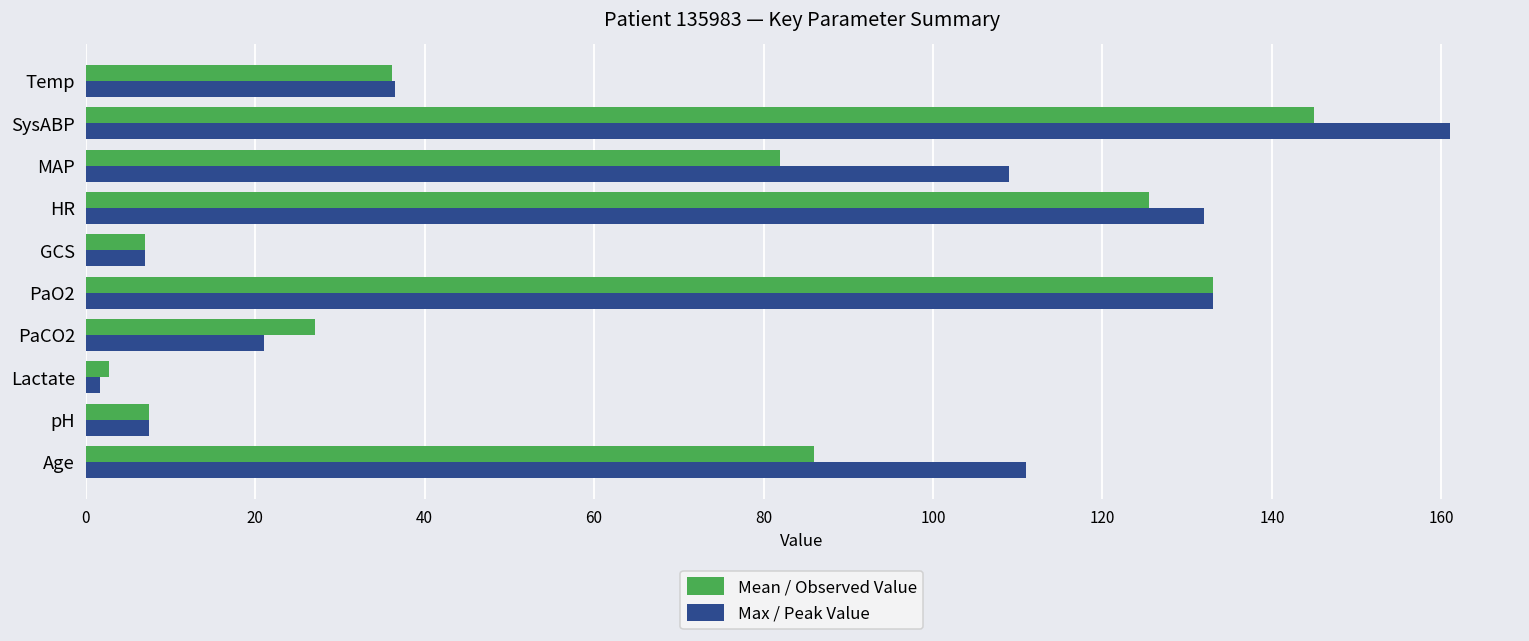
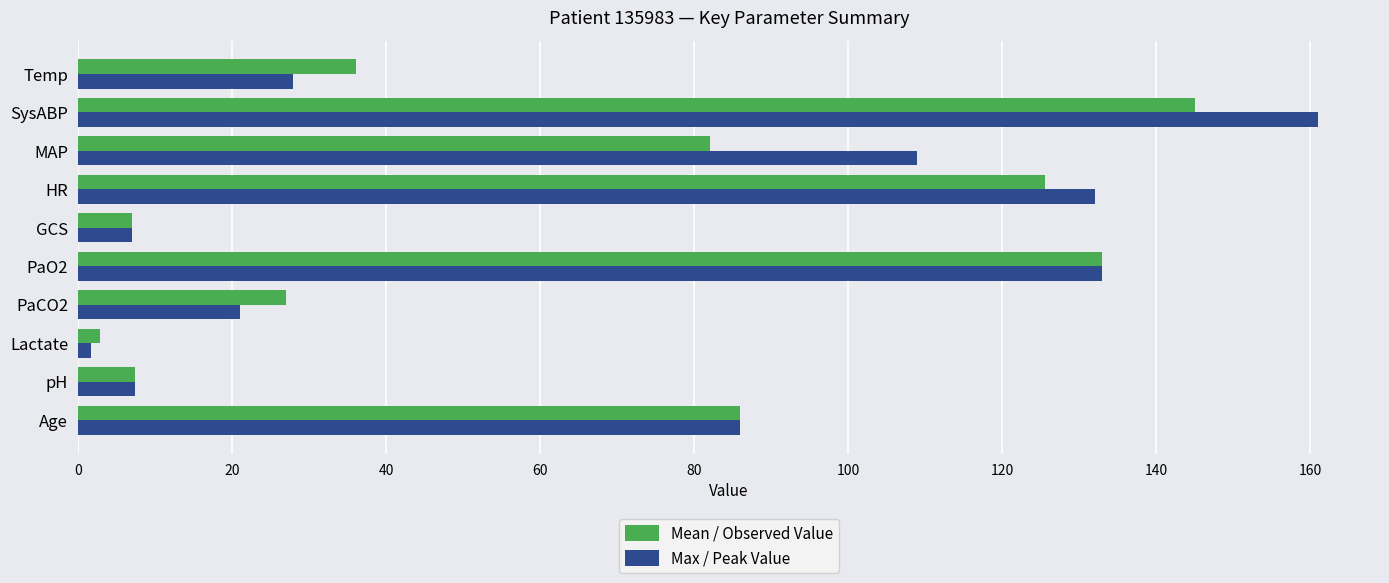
  {
    "Mean / Observed Value": {
      "Temp": 36,
      "SysABP": 145,
      "MAP": 82,
      "HR": 126,
      "GCS": 7,
      "PaO2": 133,
      "PaCO2": 27,
      "Lactate": 3,
      "pH": 7,
      "Age": 86
    },
    "Max / Peak Value": {
-     "Temp": 37,
+     "Temp": 28,
      "SysABP": 161,
      "MAP": 109,
      "HR": 132,
      "GCS": 7,
      "PaO2": 133,
      "PaCO2": 21,
      "Lactate": 2,
      "pH": 7,
-     "Age": 111
+     "Age": 86
    }
  }
